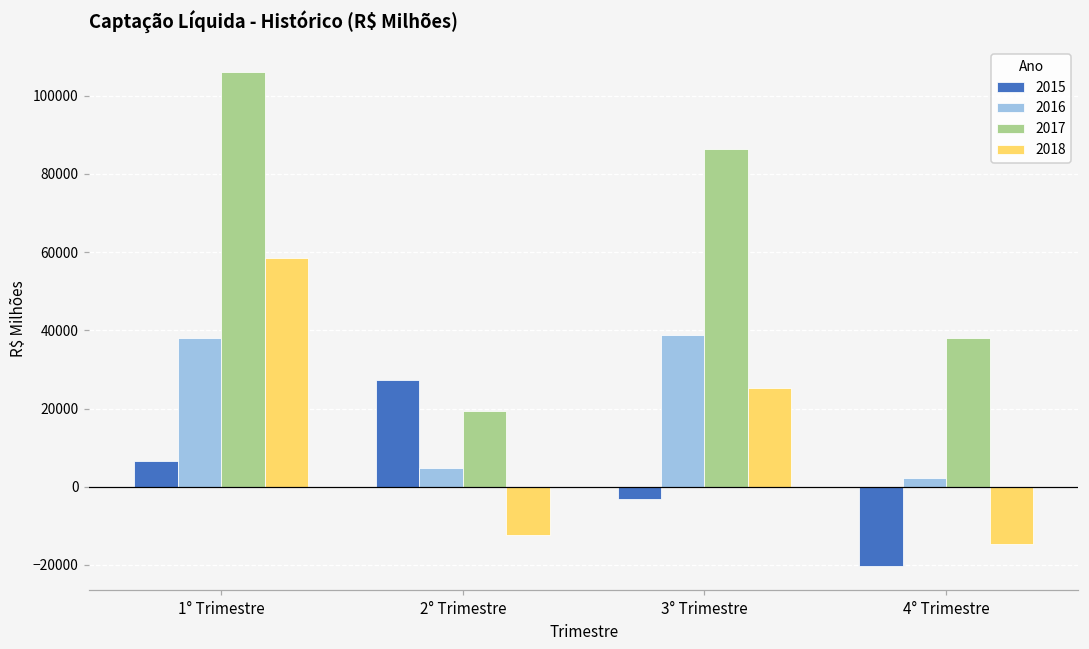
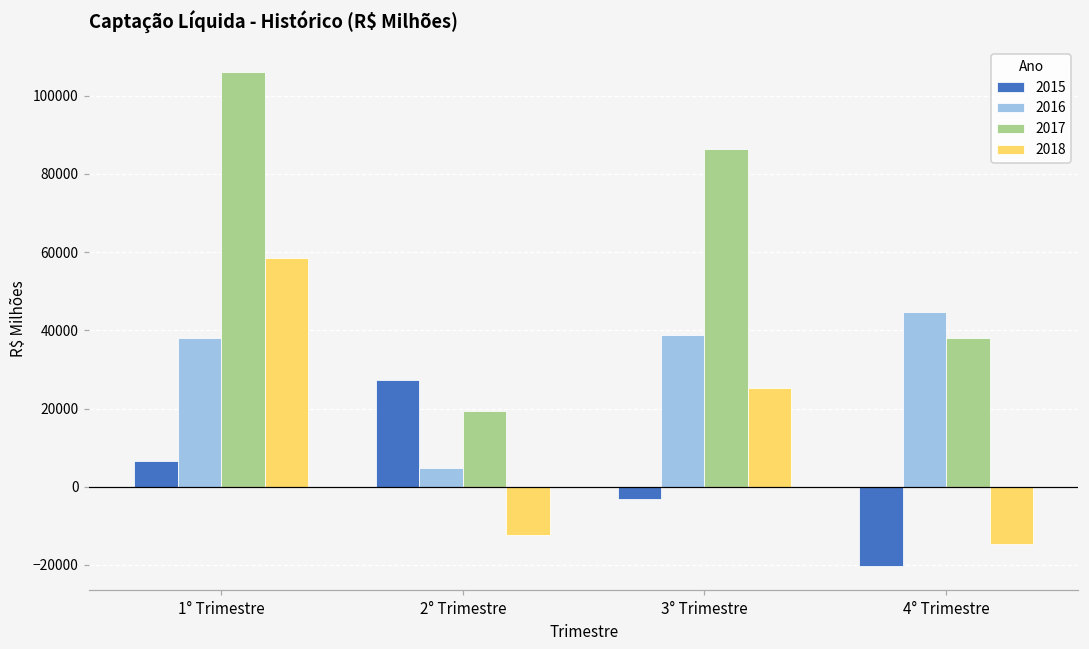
  {
    "2015": {
      "1° Trimestre": 7000,
      "2° Trimestre": 27000,
      "3° Trimestre": -3000,
      "4° Trimestre": -20000
    },
    "2016": {
      "1° Trimestre": 38000,
      "2° Trimestre": 5000,
      "3° Trimestre": 39000,
-     "4° Trimestre": 2000
+     "4° Trimestre": 45000
    },
    "2017": {
      "1° Trimestre": 106000,
      "2° Trimestre": 19000,
      "3° Trimestre": 86000,
      "4° Trimestre": 38000
    },
    "2018": {
      "1° Trimestre": 59000,
      "2° Trimestre": -12000,
      "3° Trimestre": 25000,
      "4° Trimestre": -15000
    }
  }
